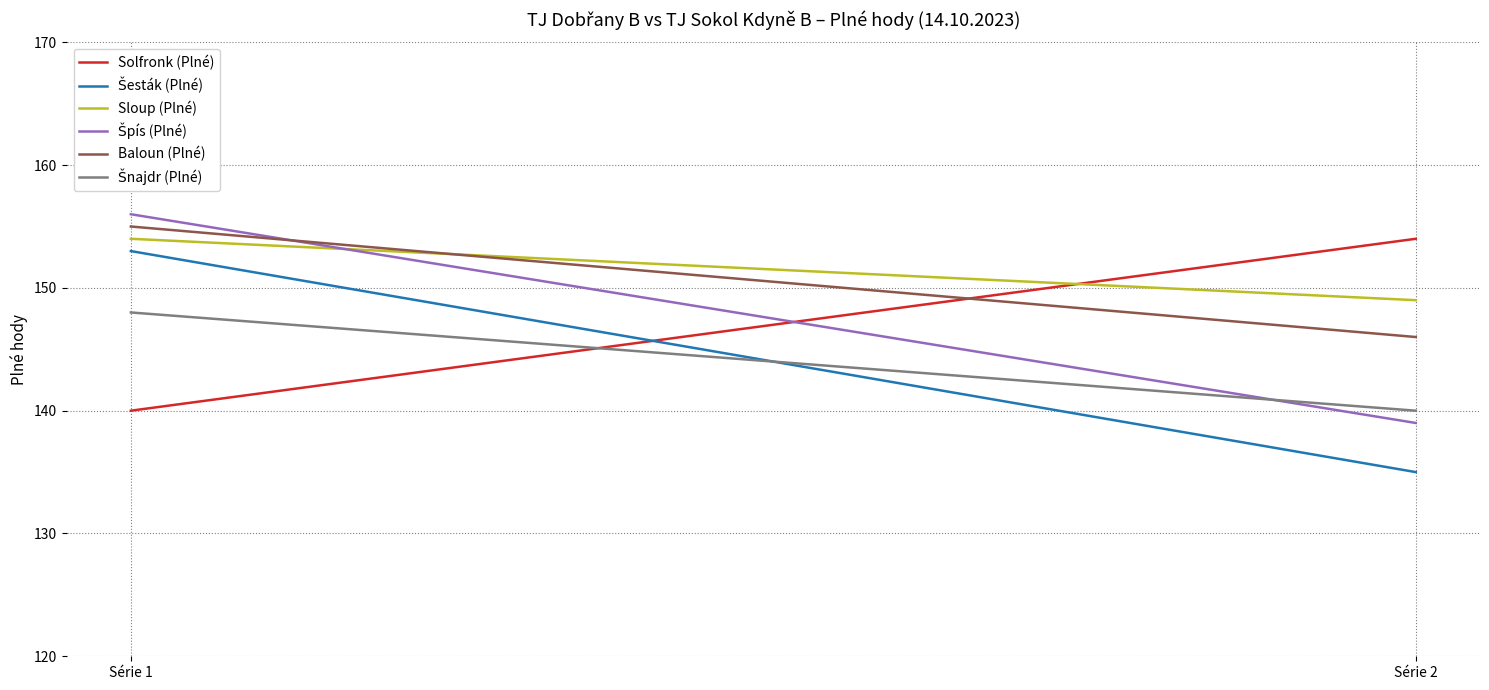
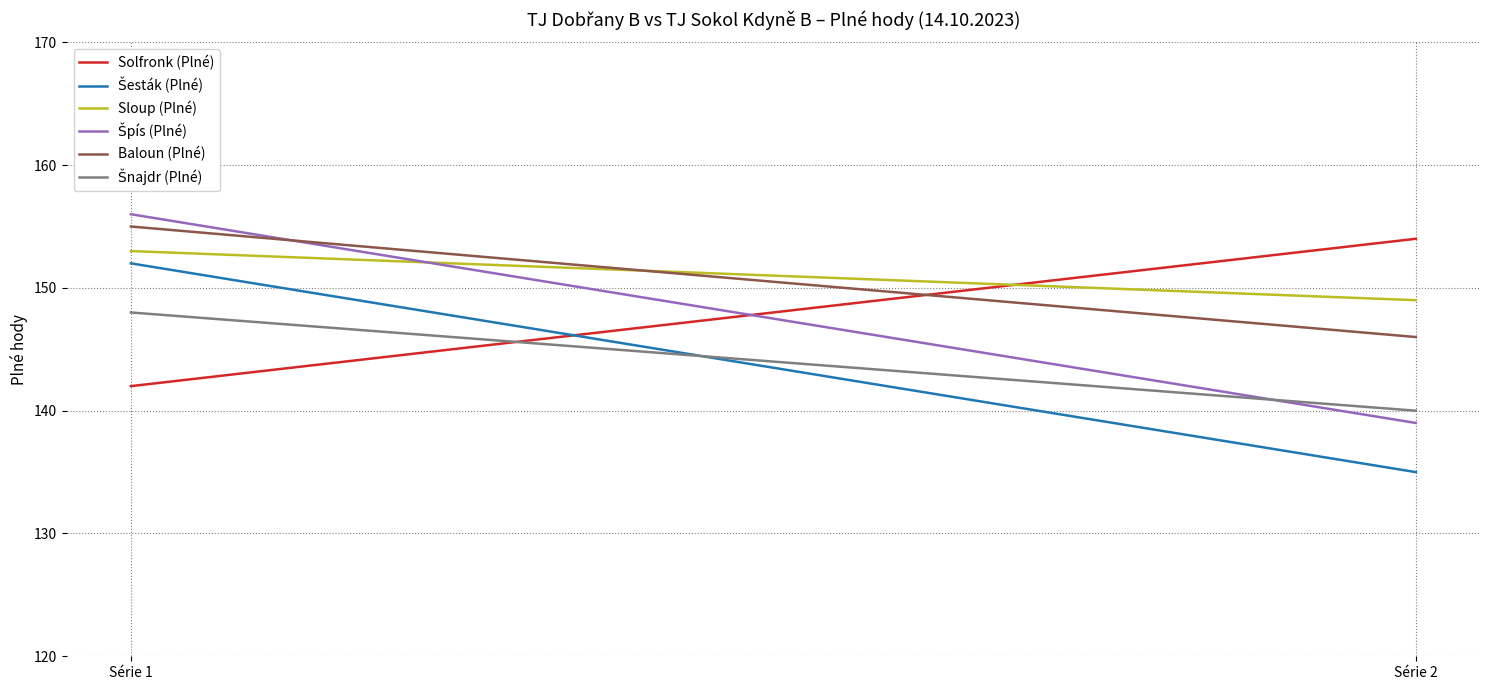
  {
    "Solfronk (Plné)": {
-     "Série 1": 140,
+     "Série 1": 142,
      "Série 2": 154
    },
    "Šesták (Plné)": {
-     "Série 1": 153,
+     "Série 1": 152,
      "Série 2": 135
    },
    "Sloup (Plné)": {
-     "Série 1": 154,
+     "Série 1": 153,
      "Série 2": 149
    },
    "Špís (Plné)": {
      "Série 1": 156,
      "Série 2": 139
    },
    "Baloun (Plné)": {
      "Série 1": 155,
      "Série 2": 146
    },
    "Šnajdr (Plné)": {
      "Série 1": 148,
      "Série 2": 140
    }
  }
